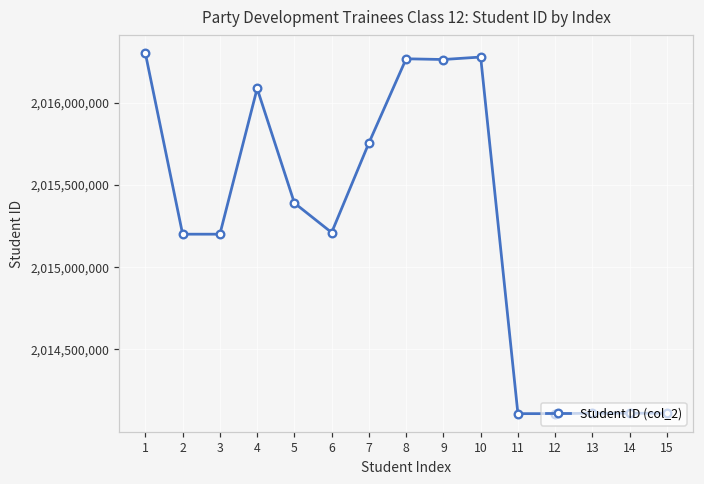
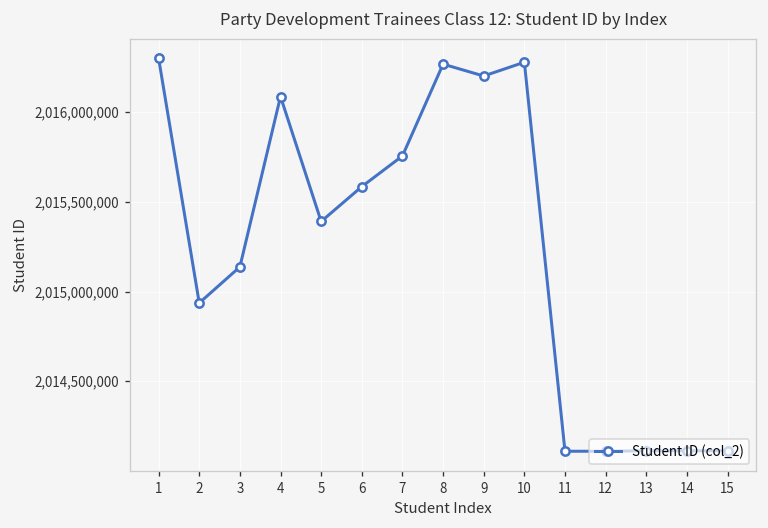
  {
    "1": "2,016,300,000",
-   "2": "2,015,200,000",
-   "3": "2,015,200,000",
+   "2": "2,014,940,000",
+   "3": "2,015,140,000",
    "4": "2,016,090,000",
    "5": "2,015,390,000",
-   "6": "2,015,210,000",
+   "6": "2,015,580,000",
    "7": "2,015,760,000",
    "8": "2,016,270,000",
-   "9": "2,016,260,000",
+   "9": "2,016,200,000",
    "10": "2,016,280,000",
    "11": "2,014,110,000"
  }
